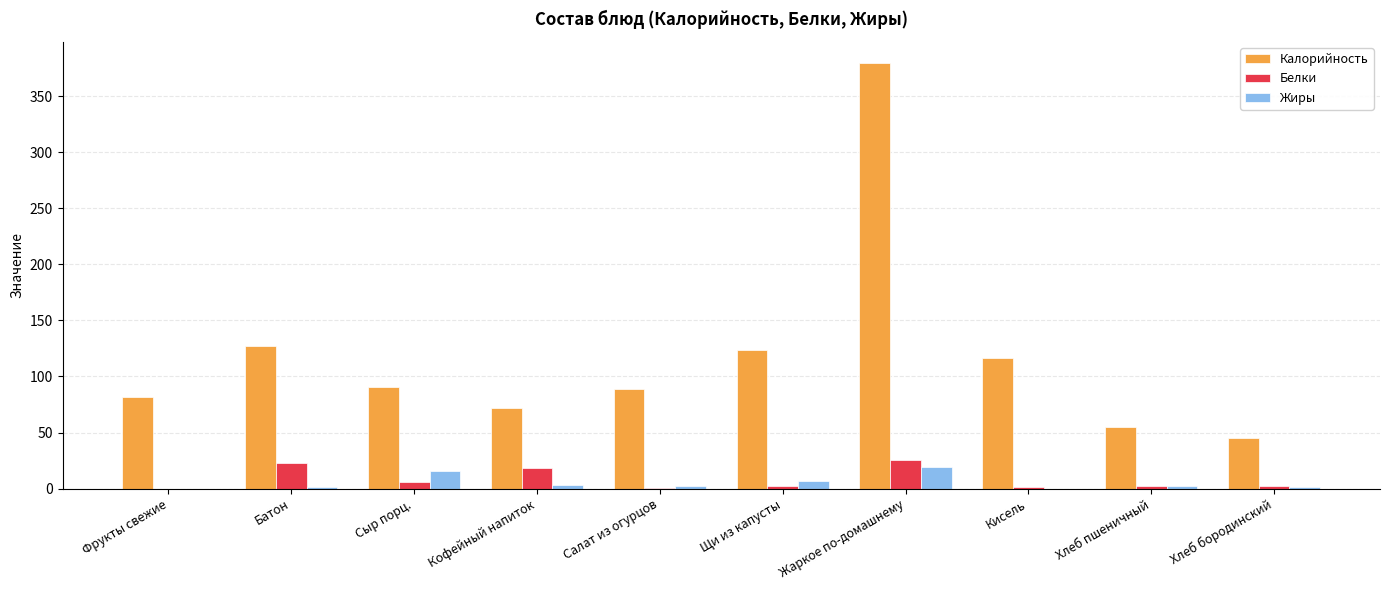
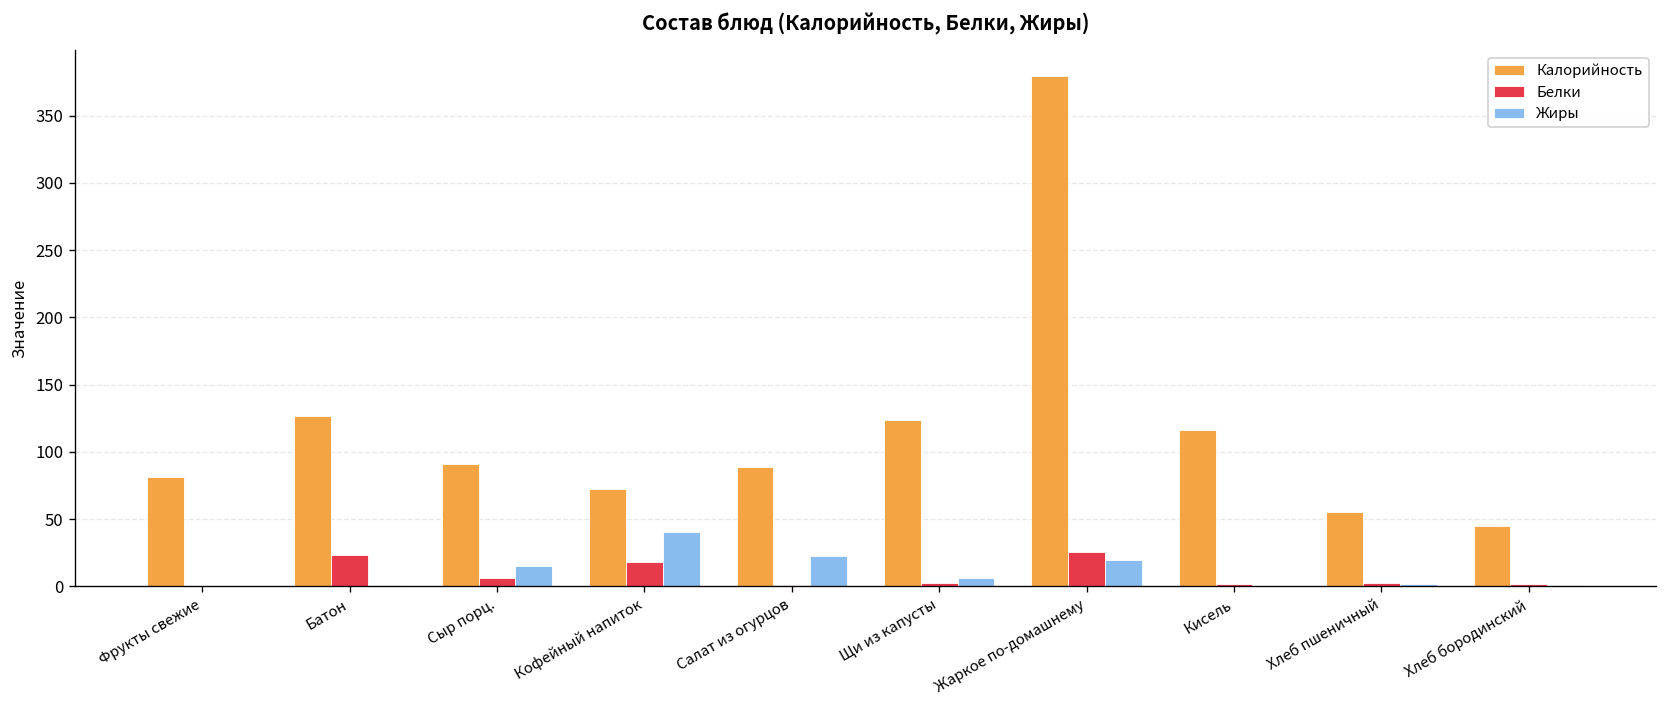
  {
    "Калорийность": {
      "Фрукты свежие": 82,
      "Батон": 127,
      "Сыр порц.": 91,
      "Кофейный напиток": 72,
      "Салат из огурцов": 89,
      "Щи из капусты": 124,
      "Жаркое по-домашнему": 380,
      "Кисель": 116,
      "Хлеб пшеничный": 55,
      "Хлеб бородинский": 45
    },
    "Белки": {
      "Батон": 23,
      "Сыр порц.": 6,
      "Кофейный напиток": 18,
      "Жаркое по-домашнему": 26,
      "Хлеб пшеничный": 2
    },
    "Жиры": {
      "Сыр порц.": 15,
-     "Кофейный напиток": 3,
-     "Салат из огурцов": 3,
+     "Кофейный напиток": 40,
+     "Салат из огурцов": 23,
      "Щи из капусты": 6,
      "Жаркое по-домашнему": 20,
      "Кисель": 0
    }
  }
